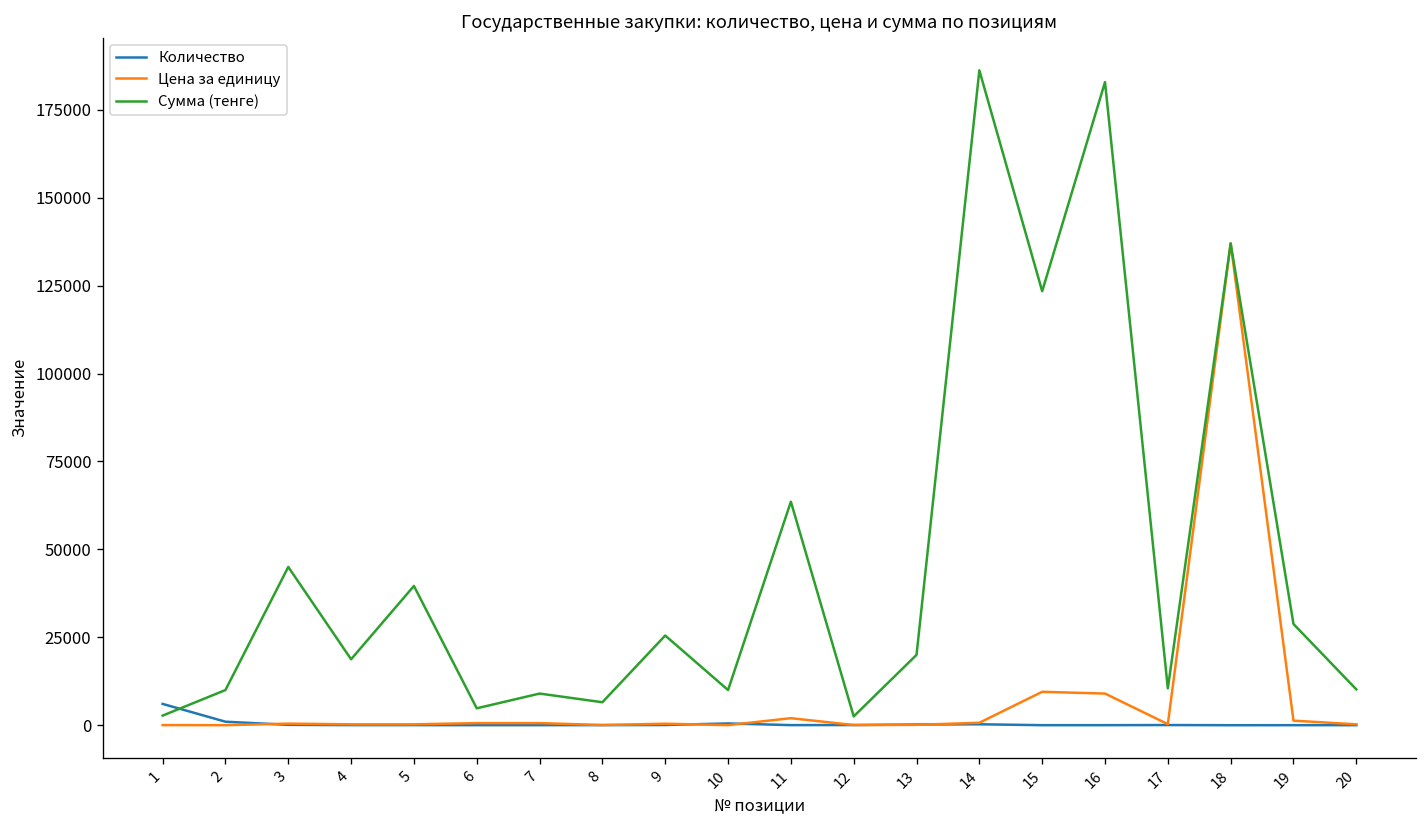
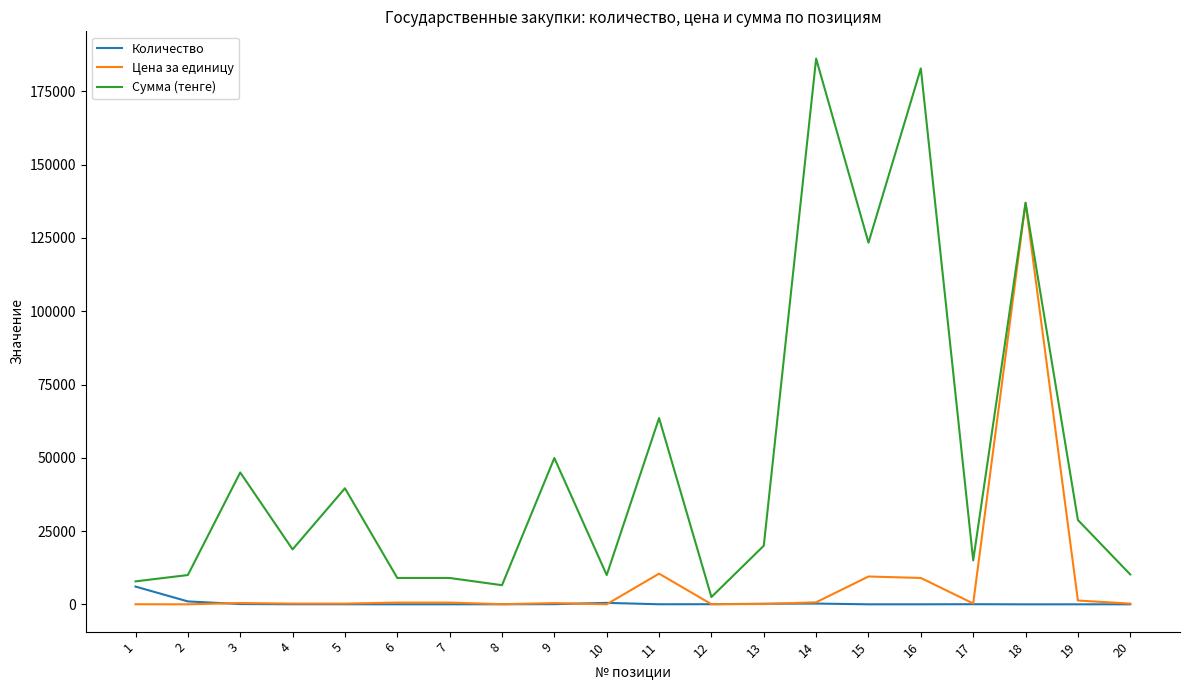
  {
    "Количество": {
      "1": 6000,
      "2": 1000,
      "11": 0,
      "15": 0,
      "16": 0,
      "18": 0,
      "19": 0
    },
    "Цена за единицу": {
      "1": 0,
      "2": 0,
-     "11": 2000,
+     "11": 10000,
      "15": 10000,
      "16": 9000,
      "19": 1000
    },
    "Сумма (тенге)": {
-     "1": 3000,
+     "1": 8000,
      "2": 10000,
      "3": 45000,
      "4": 19000,
      "5": 40000,
-     "6": 5000,
+     "6": 9000,
      "7": 9000,
      "8": 7000,
-     "9": 26000,
+     "9": 50000,
      "10": 10000,
      "11": 64000,
      "12": 3000,
      "13": 20000,
      "14": 186000,
      "15": 123000,
      "16": 183000,
-     "17": 10000,
+     "17": 15000,
      "19": 29000,
      "20": 10000
    }
  }
